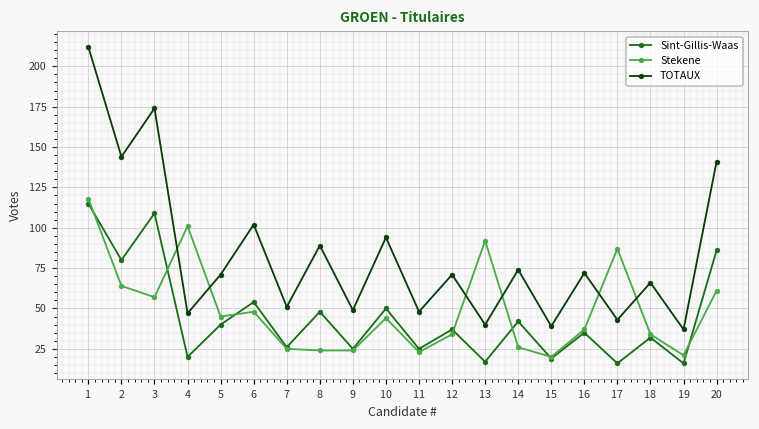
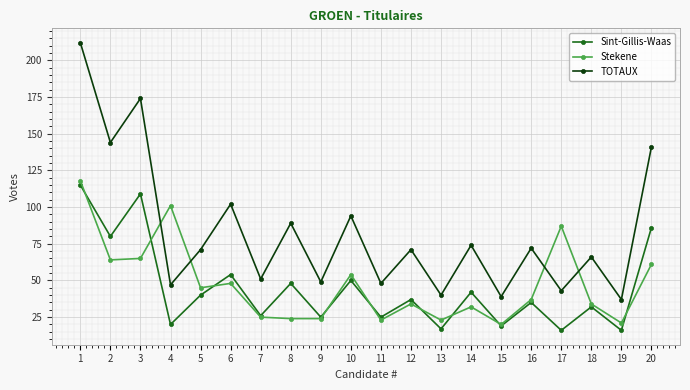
  {
    "Stekene": {
      "1": 118,
      "2": 64,
-     "3": 57,
+     "3": 65,
      "4": 101,
      "5": 45,
      "6": 48,
      "8": 24,
-     "10": 44,
+     "10": 54,
      "11": 23,
      "12": 34,
-     "13": 92,
-     "14": 26,
+     "13": 23,
+     "14": 32,
      "16": 37,
      "17": 87,
      "18": 34,
      "19": 21,
      "20": 61
    }
  }
